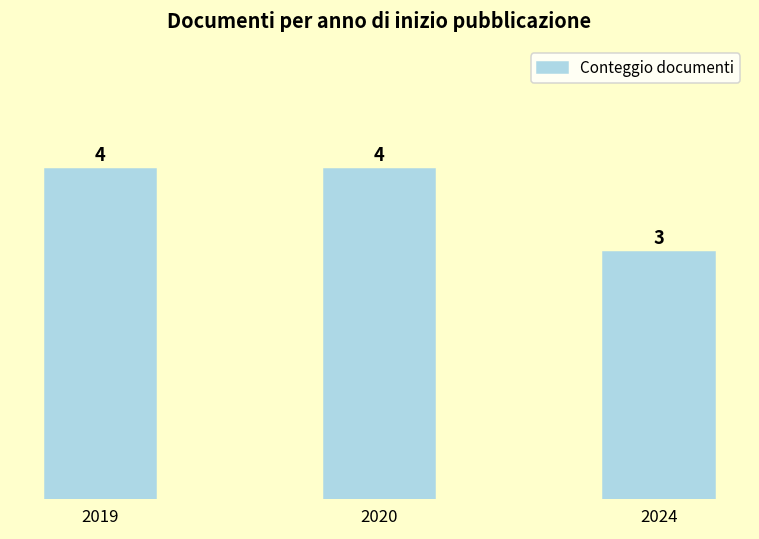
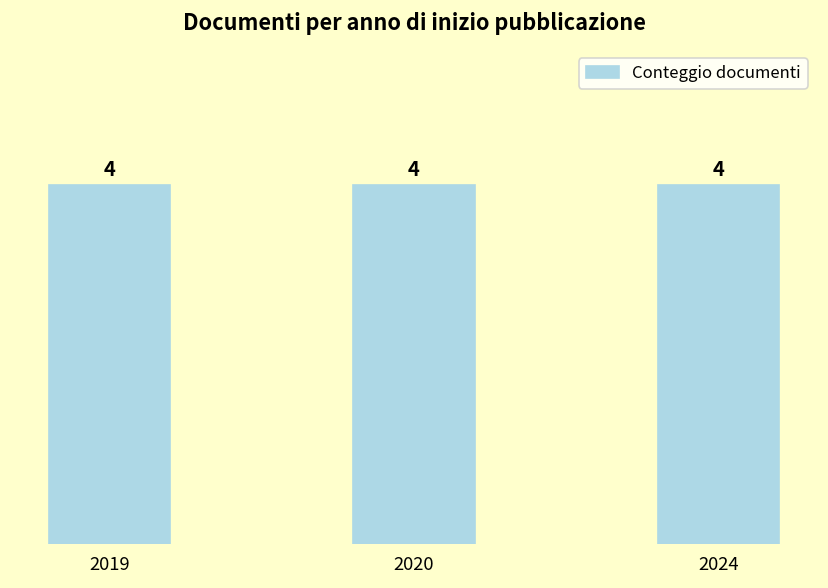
  {
    "2019": 4,
    "2020": 4,
-   "2024": 3
+   "2024": 4
  }
